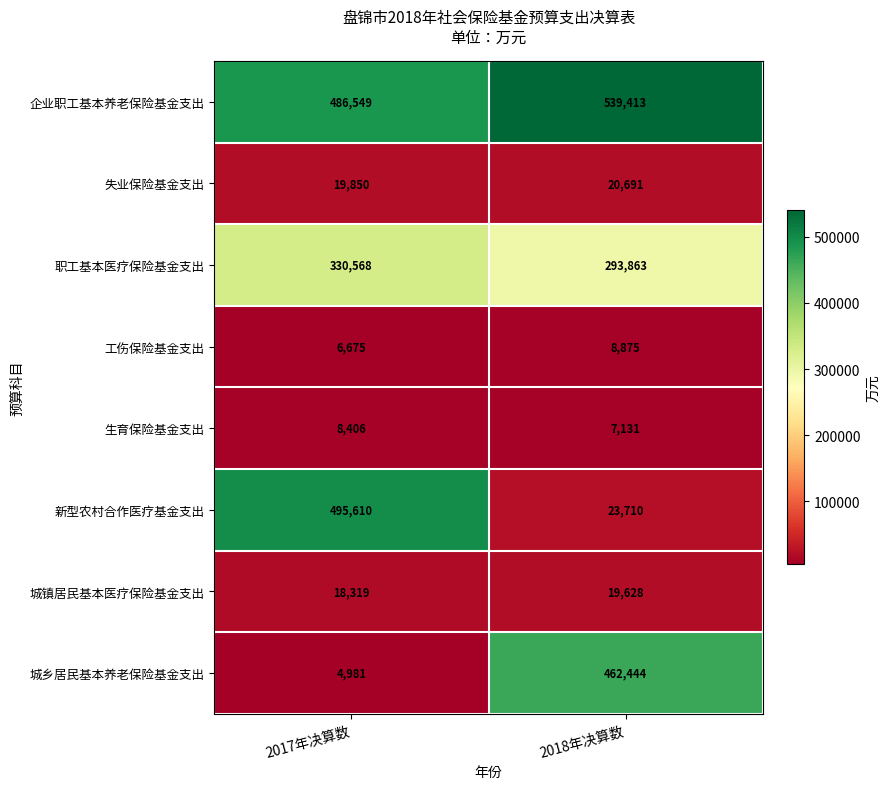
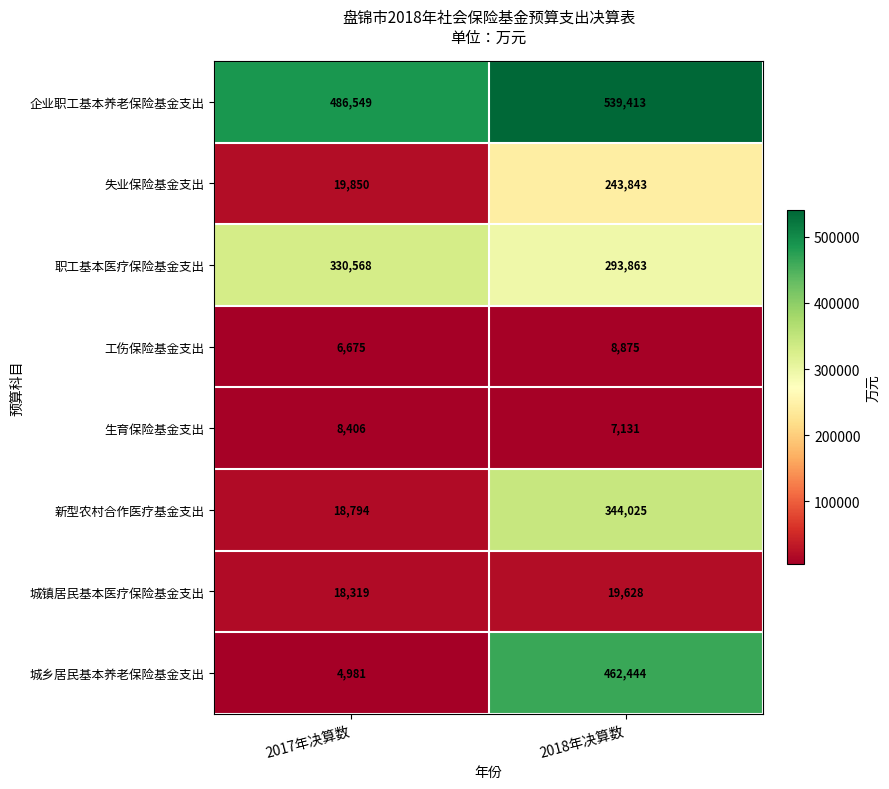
  {
    "企业职工基本养老保险基金支出": {
      "2017年决算数": "486,549",
      "2018年决算数": "539,413"
    },
    "失业保险基金支出": {
      "2017年决算数": "19,850",
-     "2018年决算数": "20,691"
+     "2018年决算数": "243,843"
    },
    "职工基本医疗保险基金支出": {
      "2017年决算数": "330,568",
      "2018年决算数": "293,863"
    },
    "工伤保险基金支出": {
      "2017年决算数": "6,675",
      "2018年决算数": "8,875"
    },
    "生育保险基金支出": {
      "2017年决算数": "8,406",
      "2018年决算数": "7,131"
    },
    "新型农村合作医疗基金支出": {
-     "2017年决算数": "495,610",
-     "2018年决算数": "23,710"
+     "2017年决算数": "18,794",
+     "2018年决算数": "344,025"
    },
    "城镇居民基本医疗保险基金支出": {
      "2017年决算数": "18,319",
      "2018年决算数": "19,628"
    },
    "城乡居民基本养老保险基金支出": {
      "2017年决算数": "4,981",
      "2018年决算数": "462,444"
    }
  }
